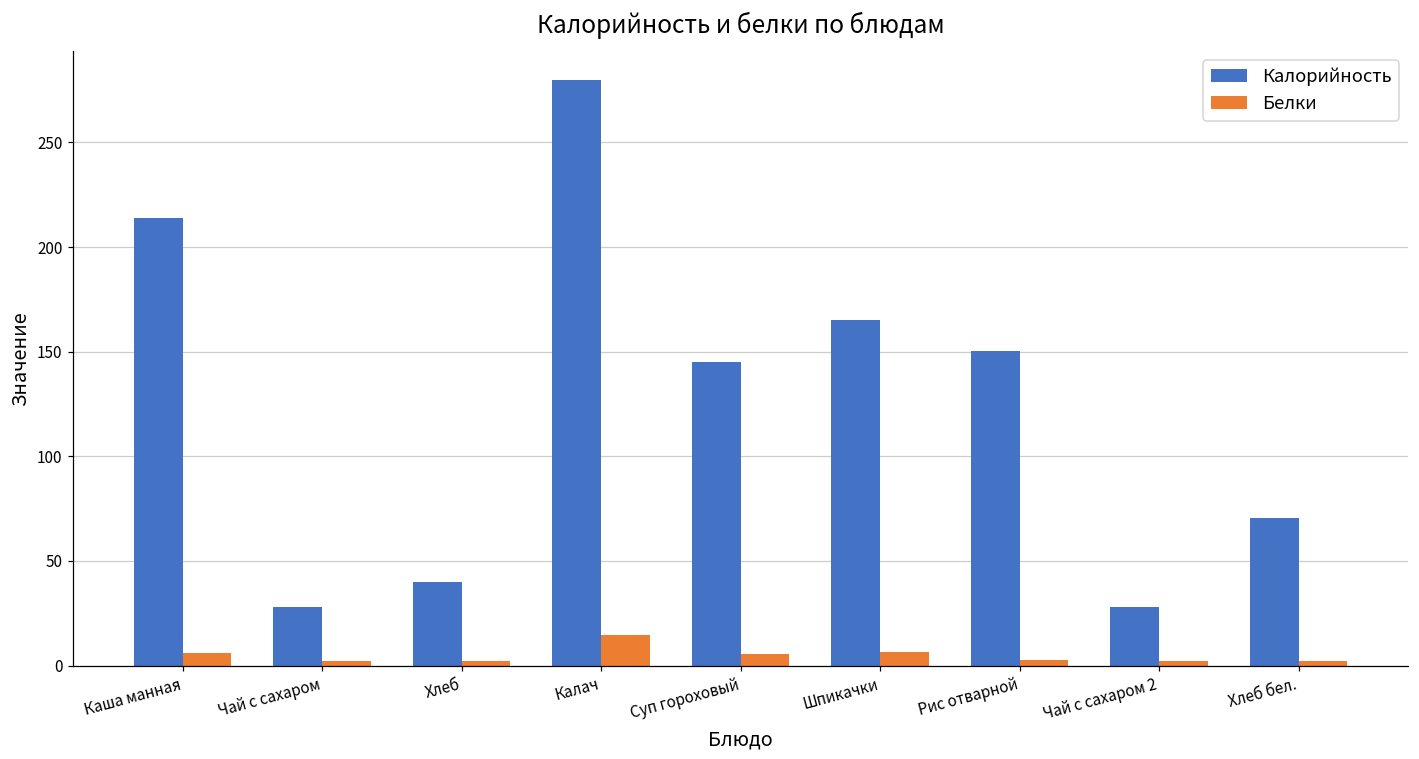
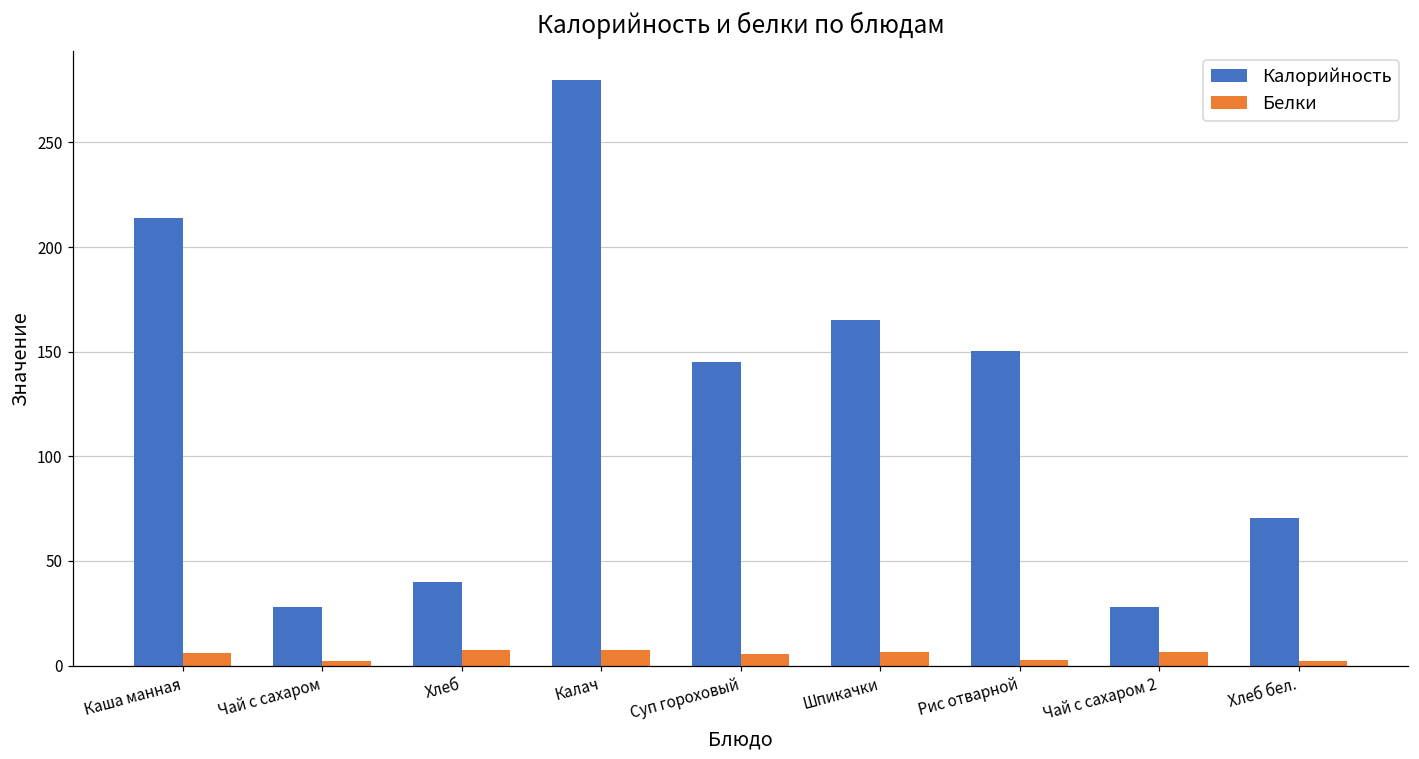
  {
    "Калорийность": {
      "Каша манная": 214,
      "Чай с сахаром": 28,
      "Хлеб": 40,
      "Калач": 280,
      "Суп гороховый": 145,
      "Шпикачки": 165,
      "Рис отварной": 150,
      "Чай с сахаром 2": 28,
      "Хлеб бел.": 70
    },
    "Белки": {
      "Каша манная": 6,
      "Чай с сахаром": 2,
-     "Хлеб": 2,
-     "Калач": 15,
+     "Хлеб": 7,
+     "Калач": 8,
      "Суп гороховый": 5,
      "Шпикачки": 7,
      "Рис отварной": 3,
-     "Чай с сахаром 2": 2,
+     "Чай с сахаром 2": 7,
      "Хлеб бел.": 2
    }
  }
